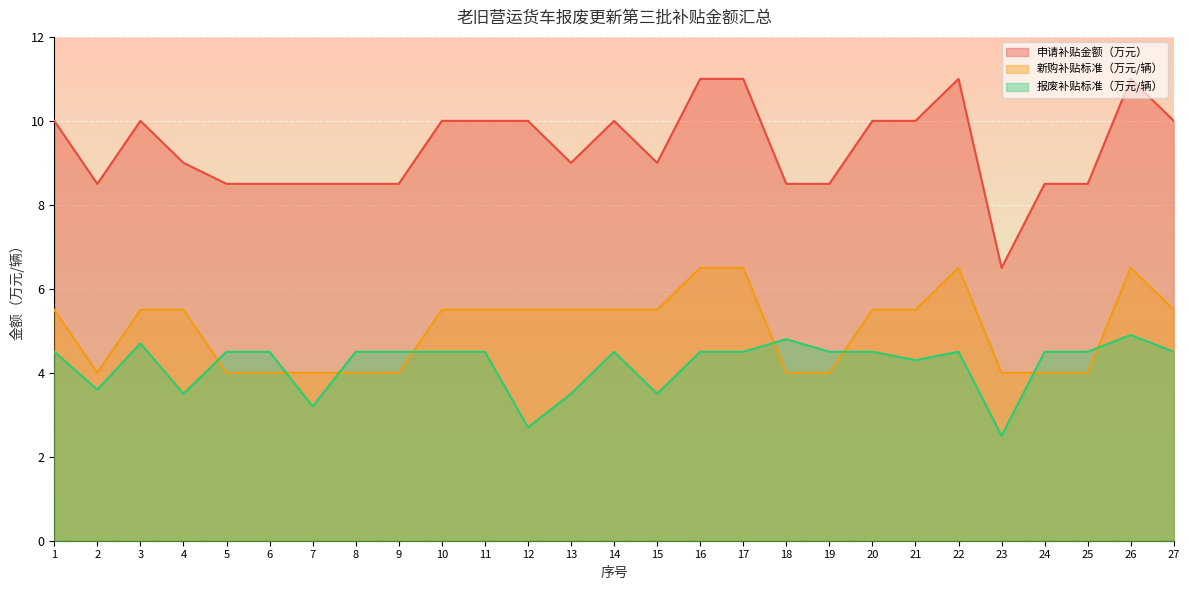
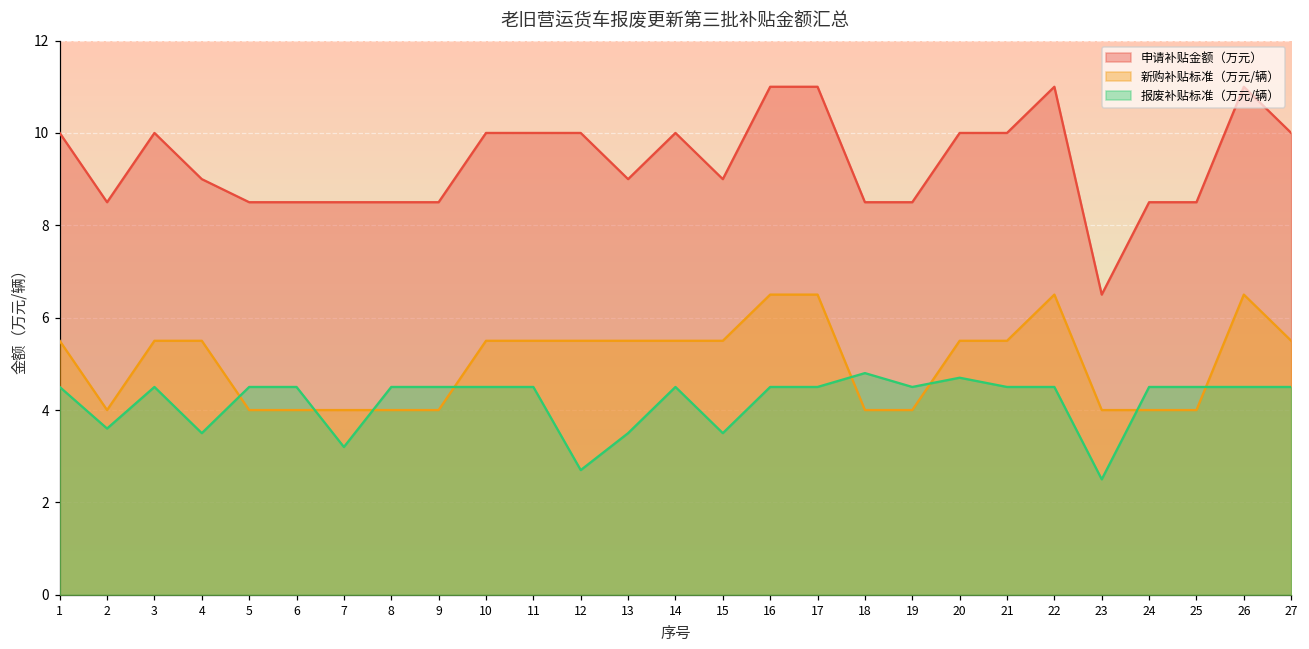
  {
    "报废补贴标准（万元/辆）": {
      "1": 4.5,
      "2": 3.6,
-     "3": 4.7,
+     "3": 4.5,
      "4": 3.5,
      "5": 4.5,
      "6": 4.5,
      "7": 3.2,
      "8": 4.5,
      "9": 4.5,
      "10": 4.5,
      "11": 4.5,
      "12": 2.7,
      "13": 3.5,
      "14": 4.5,
      "15": 3.5,
      "16": 4.5,
      "17": 4.5,
      "18": 4.8,
      "19": 4.5,
-     "20": 4.5,
-     "21": 4.3,
+     "20": 4.7,
+     "21": 4.5,
      "22": 4.5,
      "23": 2.5,
      "24": 4.5,
      "25": 4.5,
-     "26": 4.9,
+     "26": 4.5,
      "27": 4.5
    }
  }
